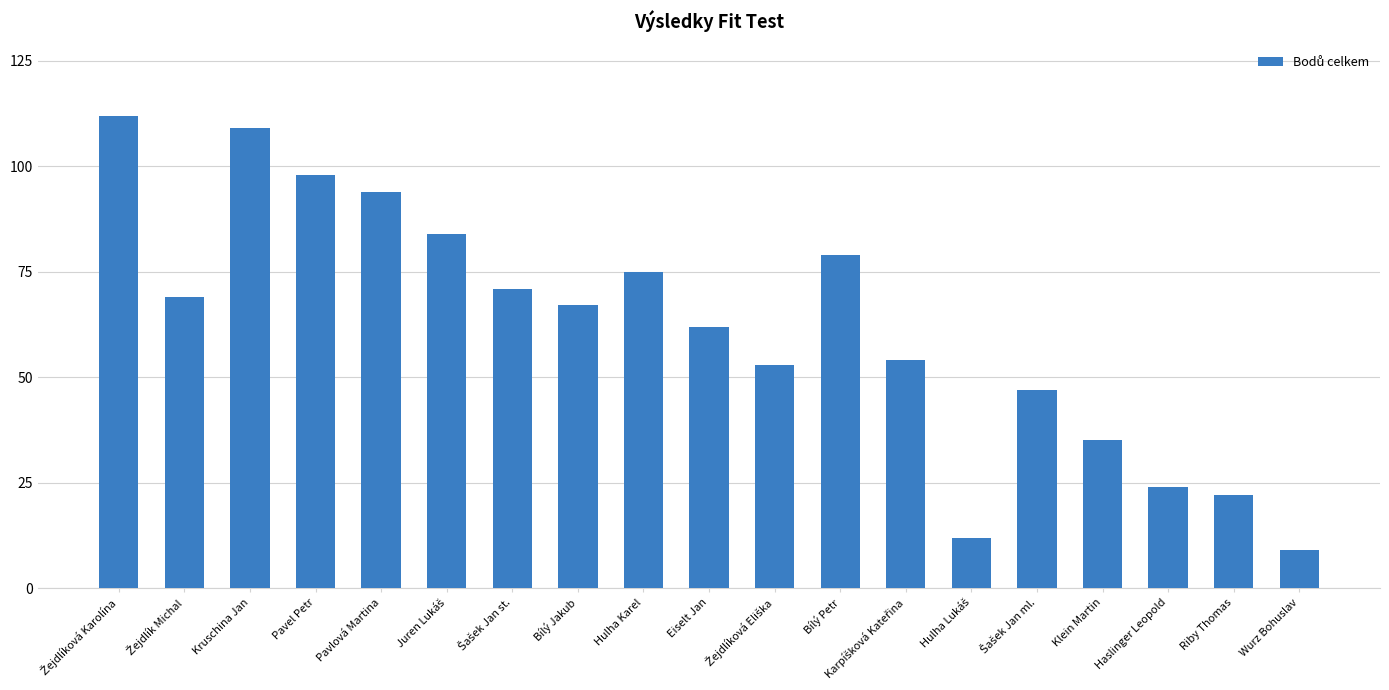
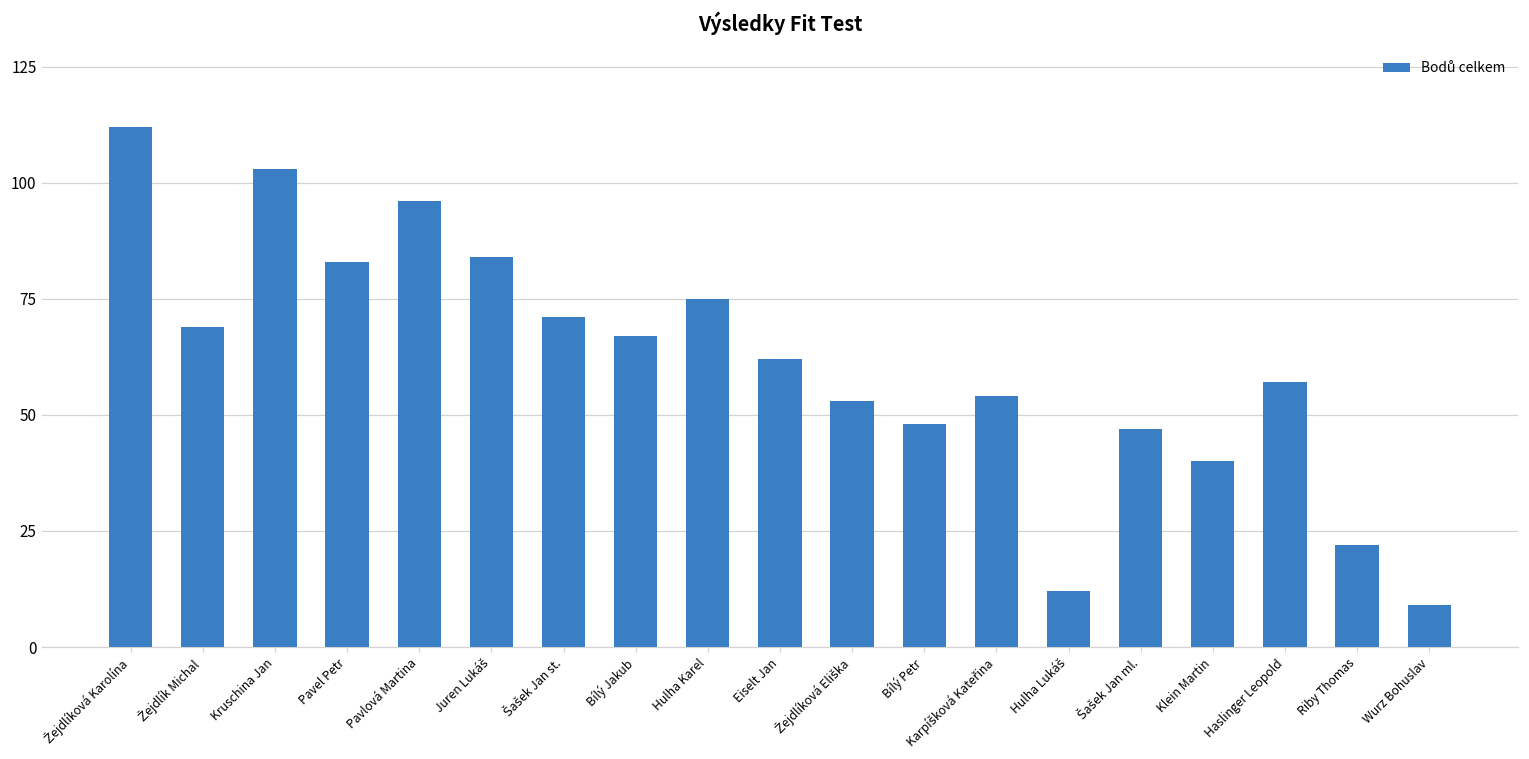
  {
    "Žejdlíková Karolína": 112,
    "Žejdlík Michal": 69,
-   "Kruschina Jan": 109,
-   "Pavel Petr": 98,
-   "Pavlová Martina": 94,
+   "Kruschina Jan": 103,
+   "Pavel Petr": 83,
+   "Pavlová Martina": 96,
    "Juren Lukáš": 84,
    "Šašek Jan st.": 71,
    "Bílý Jakub": 67,
    "Hulha Karel": 75,
    "Eiselt Jan": 62,
    "Žejdlíková Eliška": 53,
-   "Bílý Petr": 79,
+   "Bílý Petr": 48,
    "Karpíšková Kateřina": 54,
    "Hulha Lukáš": 12,
    "Šašek Jan ml.": 47,
-   "Klein Martin": 35,
-   "Haslinger Leopold": 24,
+   "Klein Martin": 40,
+   "Haslinger Leopold": 57,
    "Riby Thomas": 22,
    "Wurz Bohuslav": 9
  }
